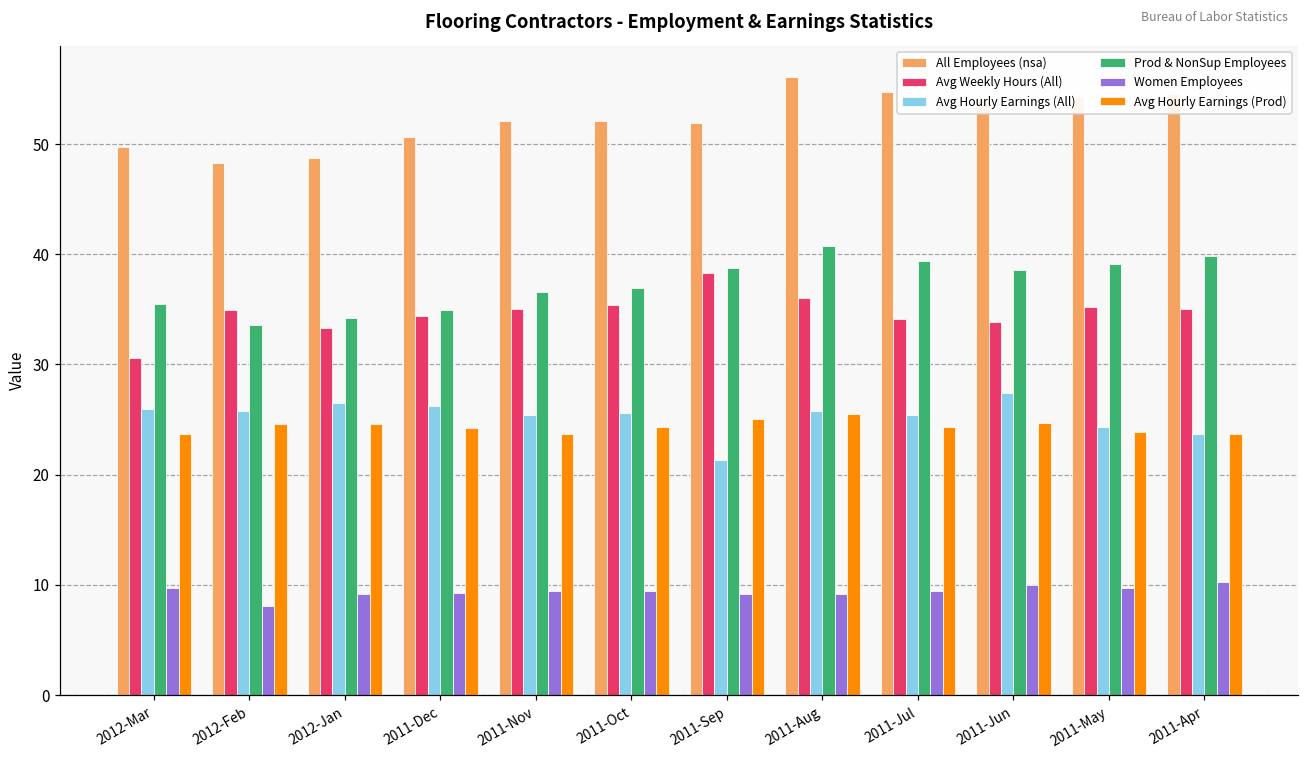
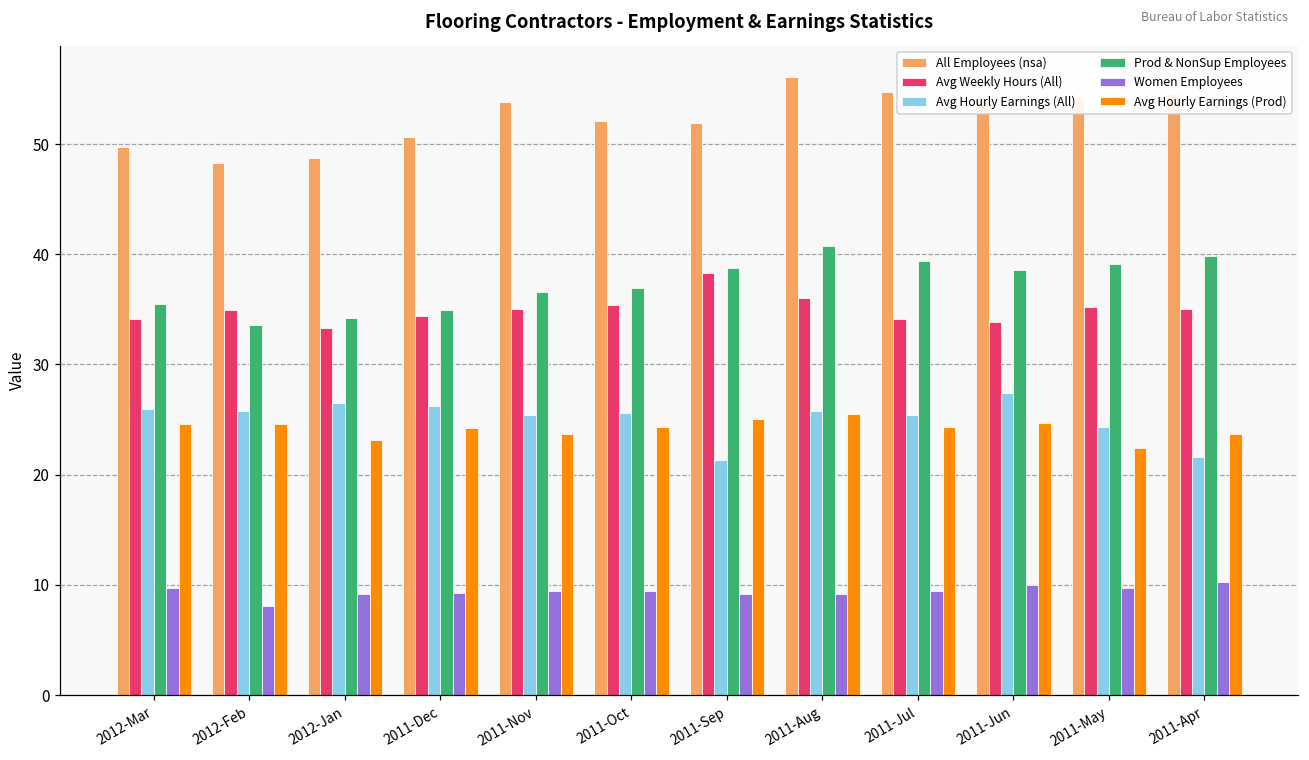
  {
    "All Employees (nsa)": {
      "2012-Mar": 49.7,
      "2012-Feb": 48.3,
      "2012-Jan": 48.7,
      "2011-Dec": 50.6,
-     "2011-Nov": 52.1,
+     "2011-Nov": 53.8,
      "2011-Oct": 52.1,
      "2011-Sep": 51.9,
      "2011-Aug": 56.1,
      "2011-Jul": 54.7
    },
    "Avg Weekly Hours (All)": {
-     "2012-Mar": 30.6,
+     "2012-Mar": 34.1,
      "2012-Feb": 34.9,
      "2012-Jan": 33.3,
      "2011-Dec": 34.4,
      "2011-Nov": 35.0,
      "2011-Oct": 35.4,
      "2011-Sep": 38.3,
      "2011-Aug": 36.0,
      "2011-Jul": 34.1,
      "2011-Jun": 33.8,
      "2011-May": 35.2,
      "2011-Apr": 35.0
    },
    "Avg Hourly Earnings (All)": {
      "2012-Mar": 26.0,
      "2012-Feb": 25.8,
      "2012-Jan": 26.5,
      "2011-Dec": 26.2,
      "2011-Nov": 25.4,
      "2011-Oct": 25.6,
      "2011-Sep": 21.3,
      "2011-Aug": 25.7,
      "2011-Jul": 25.4,
      "2011-Jun": 27.4,
      "2011-May": 24.3,
-     "2011-Apr": 23.7
+     "2011-Apr": 21.6
    },
    "Prod & NonSup Employees": {
      "2012-Mar": 35.5,
      "2012-Feb": 33.6,
      "2012-Jan": 34.2,
      "2011-Dec": 34.9,
      "2011-Nov": 36.6,
      "2011-Oct": 36.9,
      "2011-Sep": 38.7,
      "2011-Aug": 40.7,
      "2011-Jul": 39.4,
      "2011-Jun": 38.6,
      "2011-May": 39.1,
      "2011-Apr": 39.8
    },
    "Women Employees": {
      "2012-Mar": 9.7,
      "2012-Feb": 8.1,
      "2012-Jan": 9.2,
      "2011-Dec": 9.3,
      "2011-Nov": 9.4,
      "2011-Oct": 9.4,
      "2011-Sep": 9.2,
      "2011-Aug": 9.2,
      "2011-Jul": 9.4,
      "2011-Jun": 10.0,
      "2011-May": 9.7,
      "2011-Apr": 10.3
    },
    "Avg Hourly Earnings (Prod)": {
-     "2012-Mar": 23.7,
+     "2012-Mar": 24.6,
      "2012-Feb": 24.6,
-     "2012-Jan": 24.6,
+     "2012-Jan": 23.1,
      "2011-Dec": 24.2,
      "2011-Nov": 23.7,
      "2011-Oct": 24.4,
      "2011-Sep": 25.1,
      "2011-Aug": 25.5,
      "2011-Jul": 24.3,
      "2011-Jun": 24.7,
-     "2011-May": 23.9,
+     "2011-May": 22.4,
      "2011-Apr": 23.7
    }
  }
